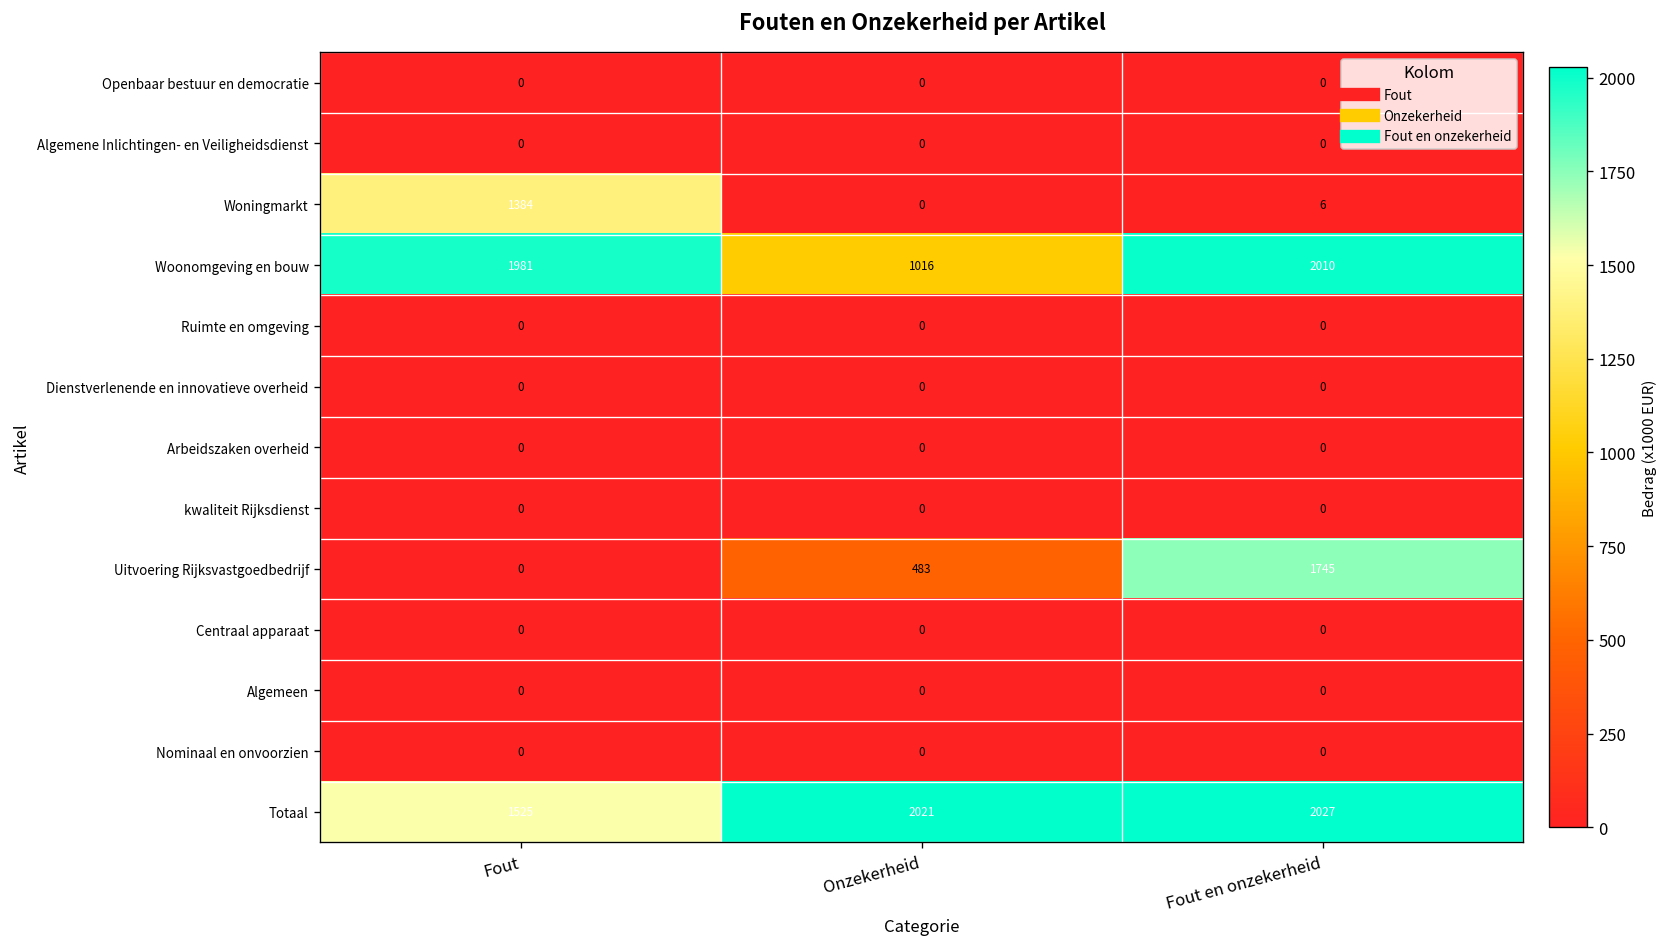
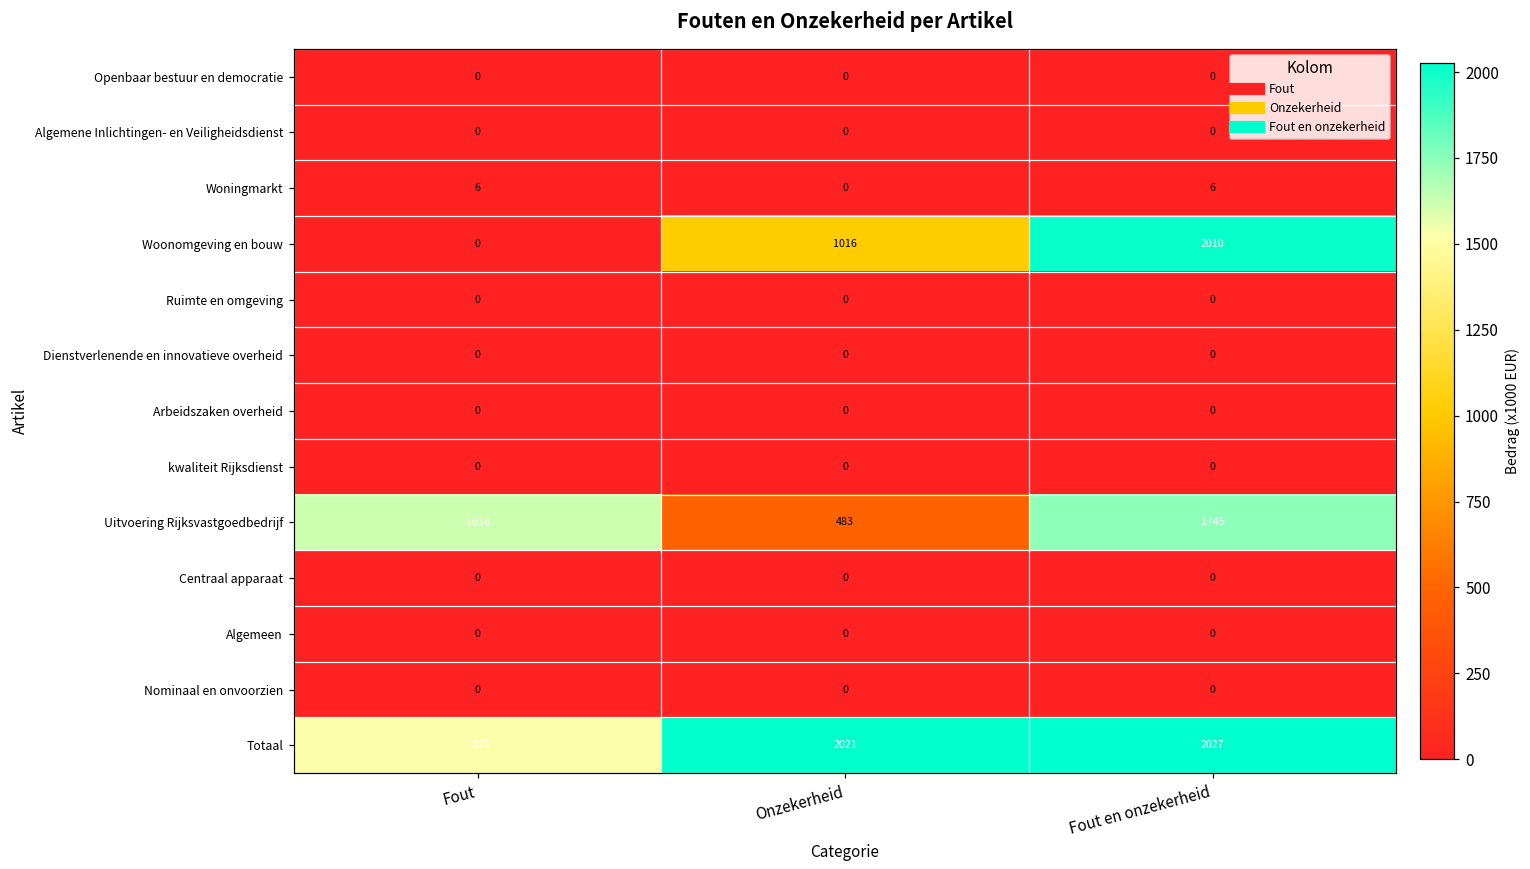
  {
    "Openbaar bestuur en democratie": {
      "Fout": 0,
      "Onzekerheid": 0,
      "Fout en onzekerheid": 0
    },
    "Algemene Inlichtingen- en Veiligheidsdienst": {
      "Fout": 0,
      "Onzekerheid": 0,
      "Fout en onzekerheid": 0
    },
    "Woningmarkt": {
-     "Fout": 1384,
+     "Fout": 6,
      "Onzekerheid": 0,
      "Fout en onzekerheid": 6
    },
    "Woonomgeving en bouw": {
-     "Fout": 1981,
+     "Fout": 0,
      "Onzekerheid": 1016,
      "Fout en onzekerheid": 2010
    },
    "Ruimte en omgeving": {
      "Fout": 0,
      "Onzekerheid": 0,
      "Fout en onzekerheid": 0
    },
    "Dienstverlenende en innovatieve overheid": {
      "Fout": 0,
      "Onzekerheid": 0,
      "Fout en onzekerheid": 0
    },
    "Arbeidszaken overheid": {
      "Fout": 0,
      "Onzekerheid": 0,
      "Fout en onzekerheid": 0
    },
    "kwaliteit Rijksdienst": {
      "Fout": 0,
      "Onzekerheid": 0,
      "Fout en onzekerheid": 0
    },
    "Uitvoering Rijksvastgoedbedrijf": {
-     "Fout": 0,
+     "Fout": 1616,
      "Onzekerheid": 483,
      "Fout en onzekerheid": 1745
    },
    "Centraal apparaat": {
      "Fout": 0,
      "Onzekerheid": 0,
      "Fout en onzekerheid": 0
    },
    "Algemeen": {
      "Fout": 0,
      "Onzekerheid": 0,
      "Fout en onzekerheid": 0
    },
    "Nominaal en onvoorzien": {
      "Fout": 0,
      "Onzekerheid": 0,
      "Fout en onzekerheid": 0
    },
    "Totaal": {
      "Fout": 1525,
      "Onzekerheid": 2021,
      "Fout en onzekerheid": 2027
    }
  }
